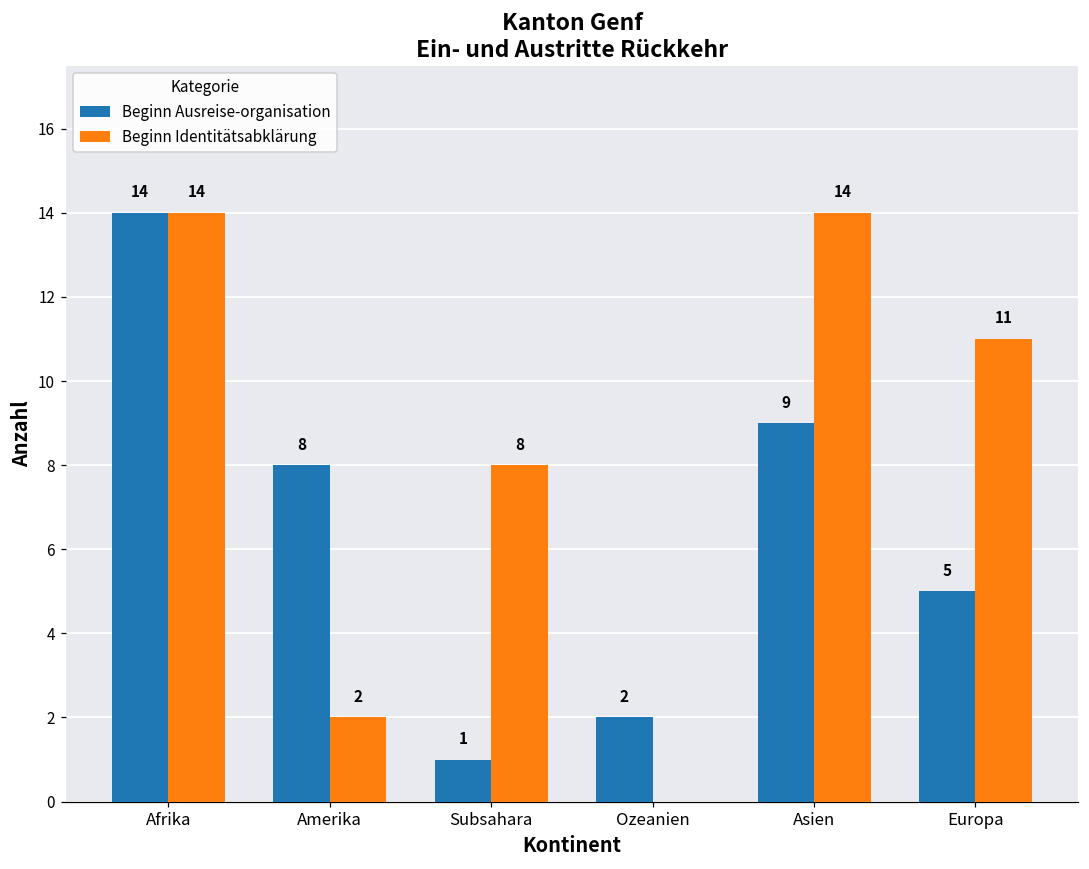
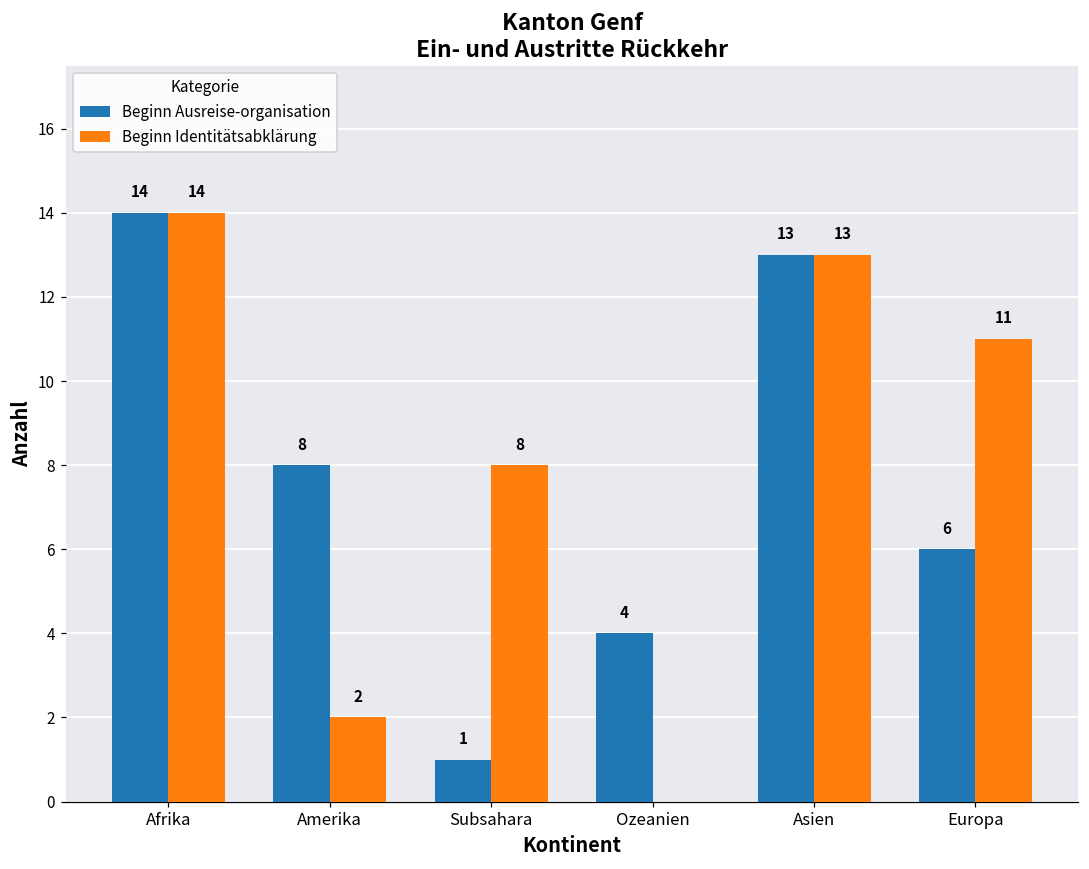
  {
    "Beginn Ausreise-organisation": {
      "Afrika": 14,
      "Amerika": 8,
      "Subsahara": 1,
-     "Ozeanien": 2,
-     "Asien": 9,
-     "Europa": 5
+     "Ozeanien": 4,
+     "Asien": 13,
+     "Europa": 6
    },
    "Beginn Identitätsabklärung": {
      "Afrika": 14,
      "Amerika": 2,
      "Subsahara": 8,
-     "Asien": 14,
+     "Asien": 13,
      "Europa": 11
    }
  }
